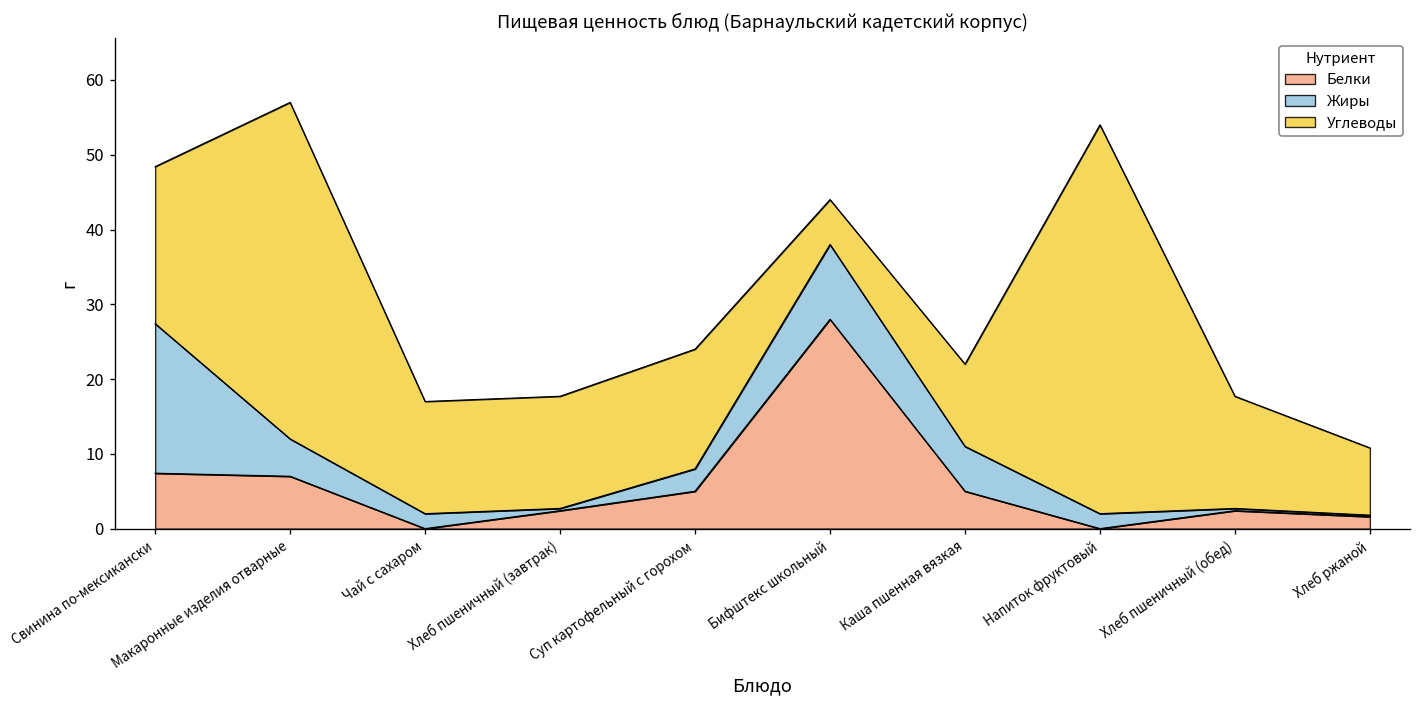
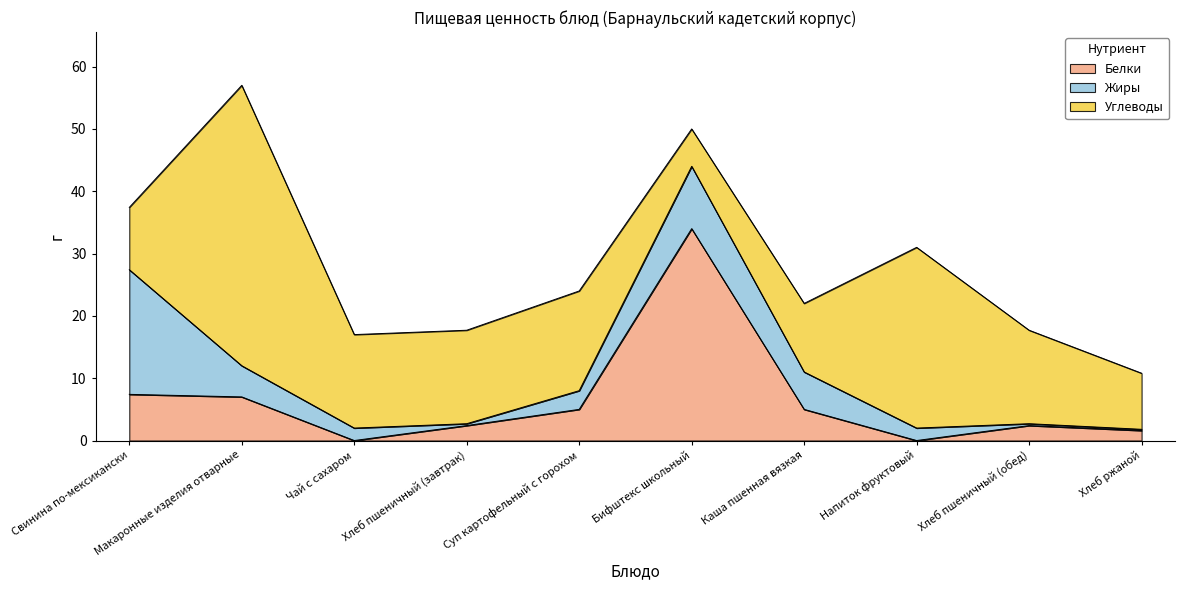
  {
    "Белки": {
      "Свинина по-мексикански": 7,
      "Макаронные изделия отварные": 7,
      "Чай с сахаром": 0,
      "Суп картофельный с горохом": 5,
-     "Бифштекс школьный": 28,
+     "Бифштекс школьный": 34,
      "Каша пшенная вязкая": 5,
      "Напиток фруктовый": 0
    },
    "Жиры": {
      "Свинина по-мексикански": 20,
      "Макаронные изделия отварные": 5,
      "Чай с сахаром": 2,
      "Суп картофельный с горохом": 3,
      "Бифштекс школьный": 10,
      "Каша пшенная вязкая": 6,
      "Напиток фруктовый": 2
    },
    "Углеводы": {
-     "Свинина по-мексикански": 21,
+     "Свинина по-мексикански": 10,
      "Макаронные изделия отварные": 45,
      "Чай с сахаром": 15,
      "Хлеб пшеничный (завтрак)": 15,
      "Суп картофельный с горохом": 16,
      "Бифштекс школьный": 6,
      "Каша пшенная вязкая": 11,
-     "Напиток фруктовый": 52,
+     "Напиток фруктовый": 29,
      "Хлеб пшеничный (обед)": 15,
      "Хлеб ржаной": 9
    }
  }
